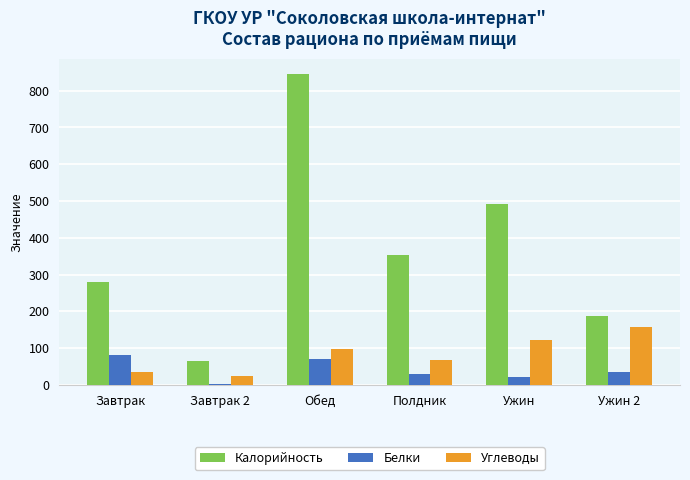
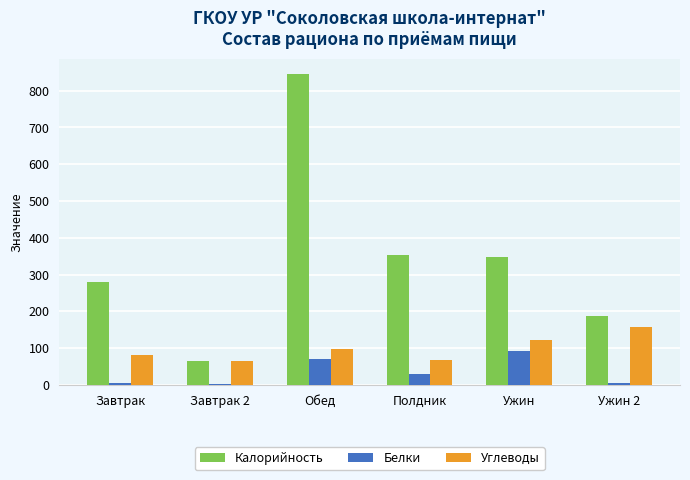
  {
    "Калорийность": {
      "Завтрак": 280,
      "Завтрак 2": 60,
      "Обед": 850,
      "Полдник": 350,
-     "Ужин": 490,
+     "Ужин": 350,
      "Ужин 2": 190
    },
    "Белки": {
-     "Завтрак": 80,
+     "Завтрак": 0,
      "Обед": 70,
      "Полдник": 30,
-     "Ужин": 20,
-     "Ужин 2": 40
+     "Ужин": 90,
+     "Ужин 2": 10
    },
    "Углеводы": {
-     "Завтрак": 40,
-     "Завтрак 2": 20,
+     "Завтрак": 80,
+     "Завтрак 2": 60,
      "Обед": 100,
      "Полдник": 70,
      "Ужин": 120,
      "Ужин 2": 160
    }
  }
